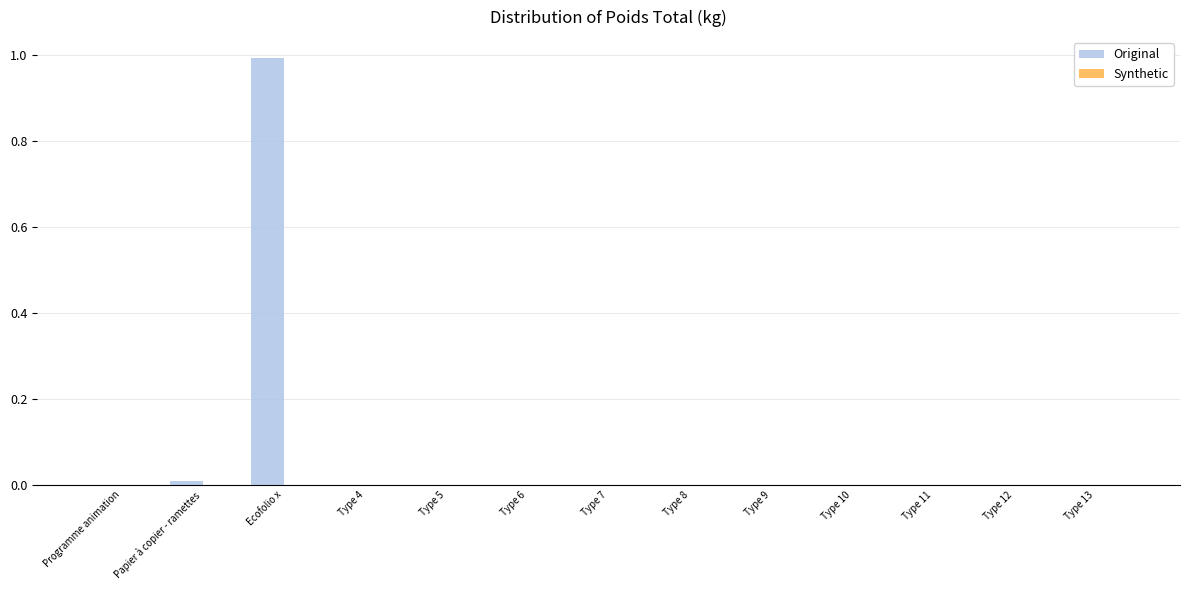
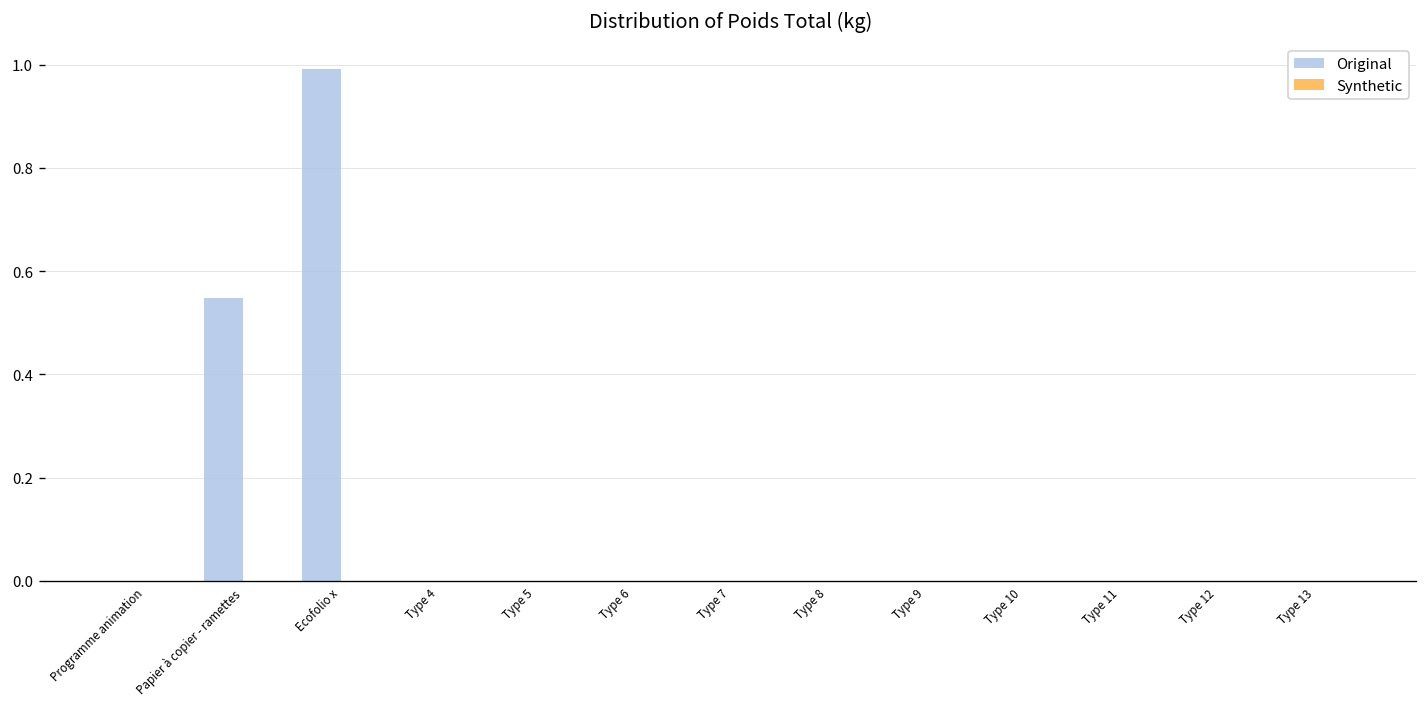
  {
    "Original": {
-     "Papier à copier - ramettes": 0.01,
+     "Papier à copier - ramettes": 0.55,
      "Ecofolio x": 0.99,
      "Type 4": 0.00,
      "Type 5": 0.00,
      "Type 6": 0.00,
      "Type 7": 0.00,
      "Type 8": 0.00,
      "Type 9": 0.00,
      "Type 10": 0.00,
      "Type 11": 0.00,
      "Type 12": 0.00,
      "Type 13": 0.00
    },
    "Synthetic": {
      "Programme animation": 0.00,
      "Papier à copier - ramettes": 0.00,
      "Ecofolio x": 0.00,
      "Type 4": 0.00,
      "Type 5": 0.00,
      "Type 6": 0.00,
      "Type 7": 0.00,
      "Type 8": 0.00,
      "Type 9": 0.00,
      "Type 10": 0.00,
      "Type 11": 0.00,
      "Type 12": 0.00,
      "Type 13": 0.00
    }
  }
